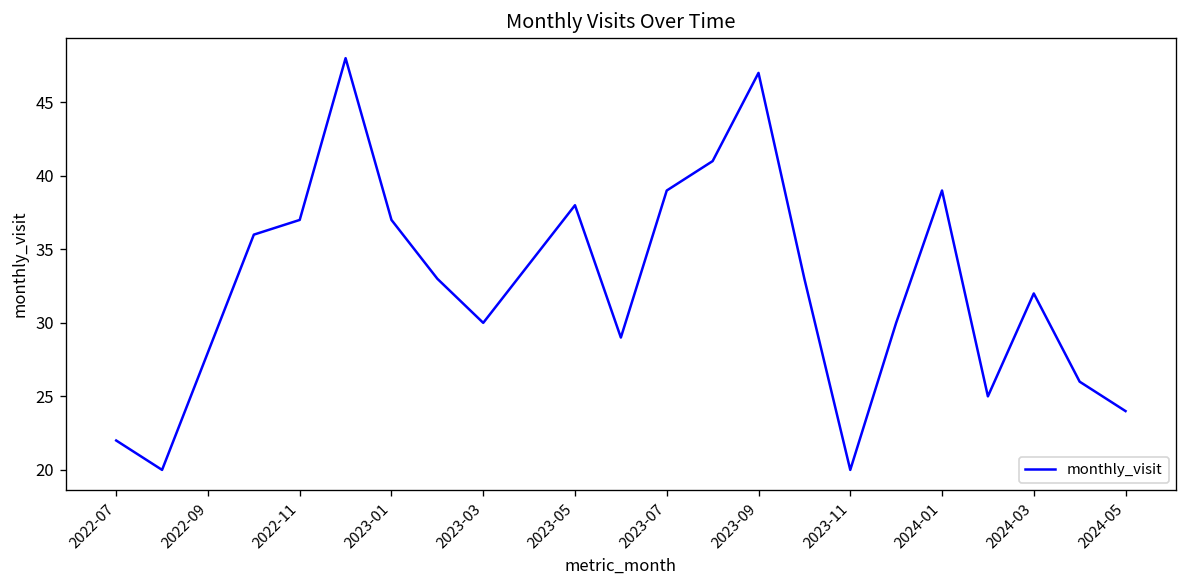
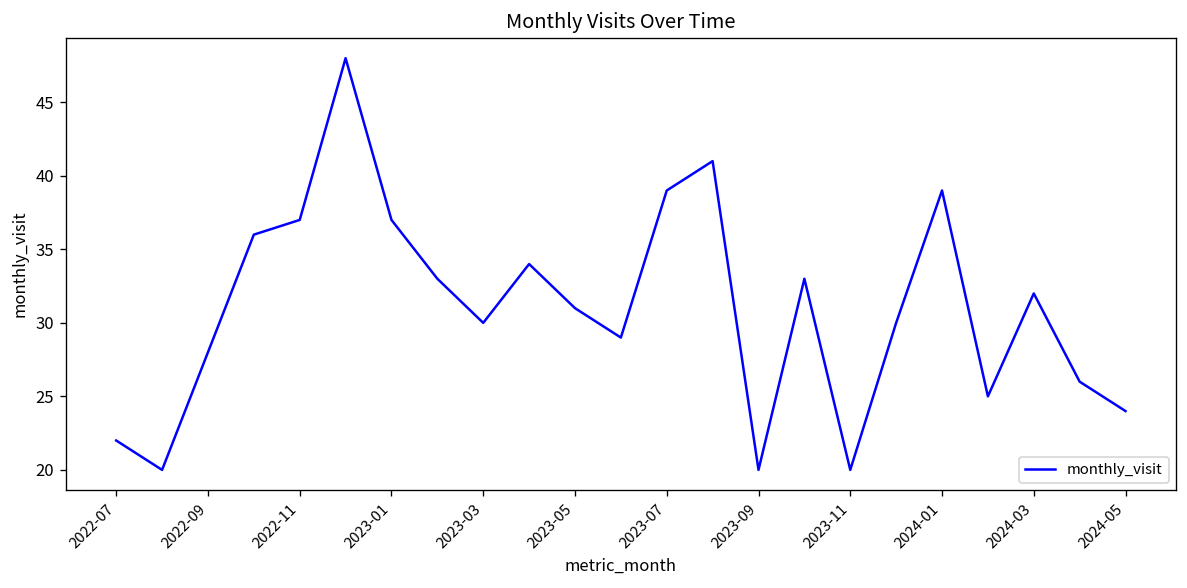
  {
    "2022-07": 22,
    "2022-09": 28,
    "2022-11": 37,
    "2023-01": 37,
    "2023-03": 30,
-   "2023-05": 38,
+   "2023-05": 31,
    "2023-07": 39,
-   "2023-09": 47,
+   "2023-09": 20,
    "2023-11": 20,
    "2024-01": 39,
    "2024-03": 32,
    "2024-05": 24
  }
